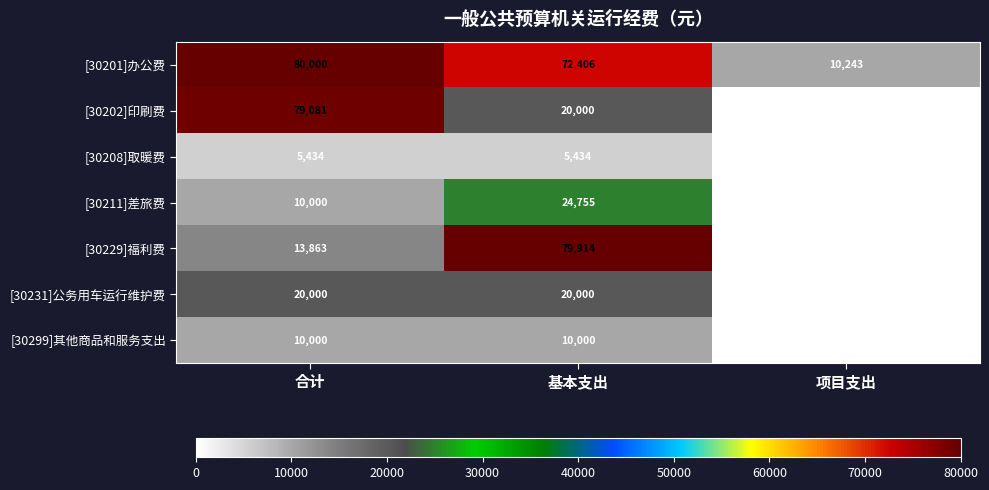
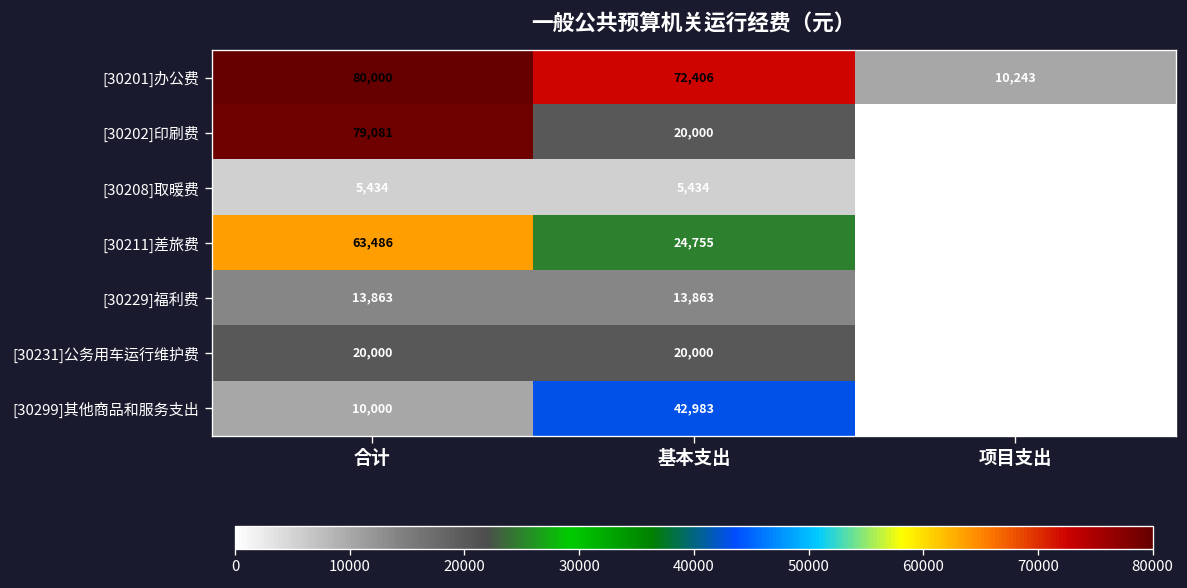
  {
    "[30201]办公费": {
      "合计": "80,000",
      "基本支出": "72,406",
      "项目支出": "10,243"
    },
    "[30202]印刷费": {
      "合计": "79,081",
      "基本支出": "20,000"
    },
    "[30211]差旅费": {
-     "合计": "10,000",
+     "合计": "63,486",
      "基本支出": "24,755"
    },
    "[30229]福利费": {
      "合计": "13,863",
-     "基本支出": "79,914"
+     "基本支出": "13,863"
    },
    "[30231]公务用车运行维护费": {
      "合计": "20,000",
      "基本支出": "20,000"
    },
    "[30299]其他商品和服务支出": {
      "合计": "10,000",
-     "基本支出": "10,000"
+     "基本支出": "42,983"
    }
  }
